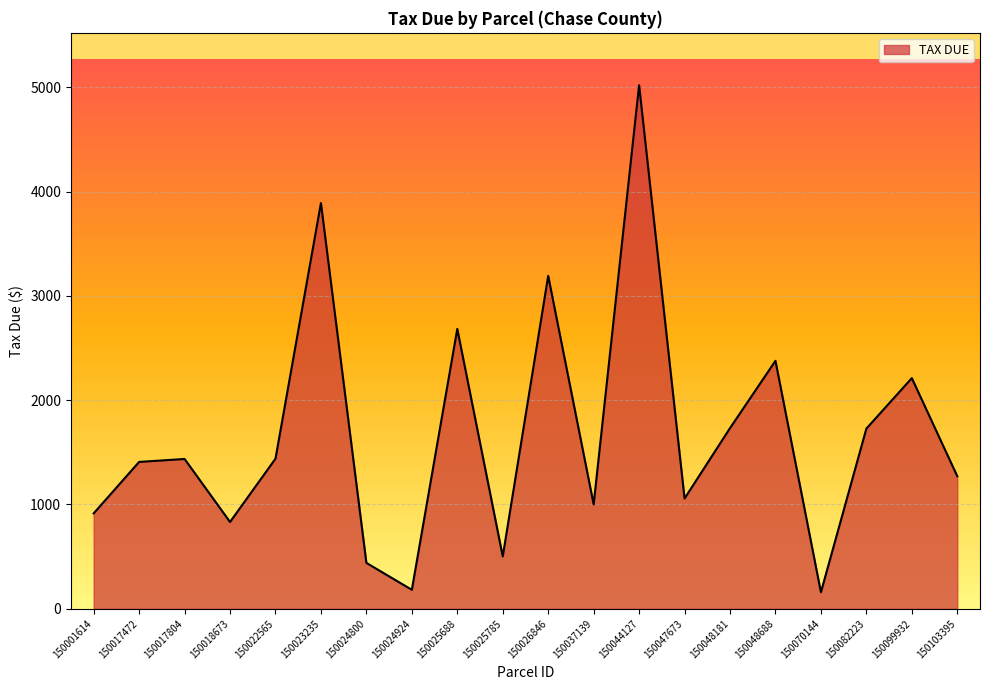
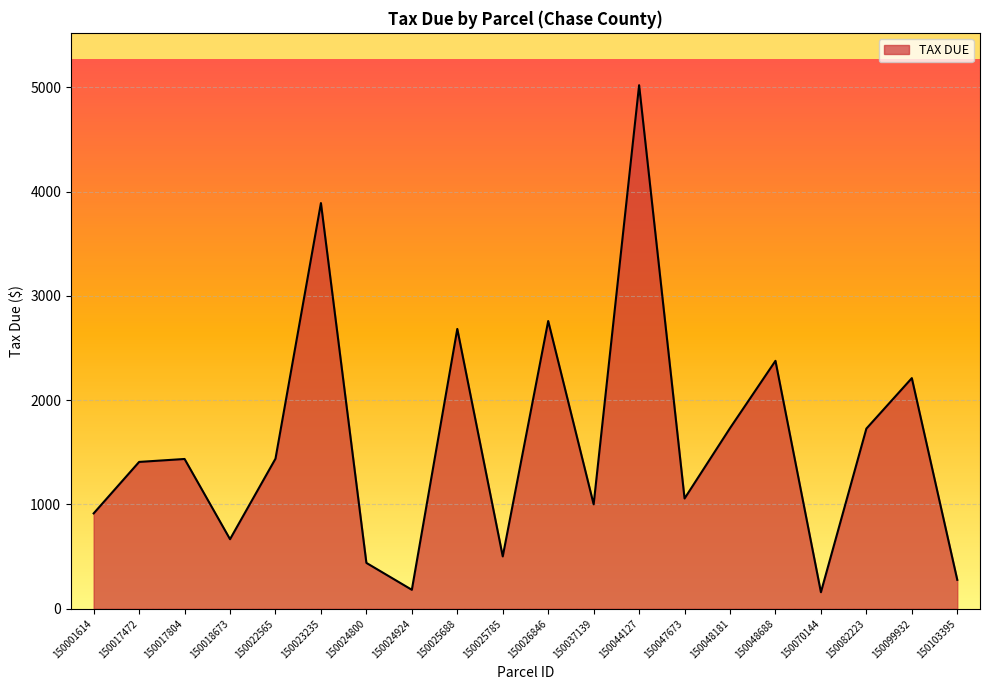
  {
    "150001614": 910,
    "150017472": 1410,
    "150017804": 1440,
-   "150018673": 830,
+   "150018673": 670,
    "150022565": 1440,
    "150023235": 3890,
    "150024800": 440,
    "150024924": 180,
    "150025688": 2680,
    "150025785": 500,
-   "150026846": 3190,
+   "150026846": 2760,
    "150037139": 1000,
    "150044127": 5020,
    "150047673": 1060,
    "150048181": 1730,
    "150048688": 2380,
    "150070144": 160,
    "150082223": 1730,
    "150099932": 2210,
-   "150103395": 1270
+   "150103395": 280
  }
